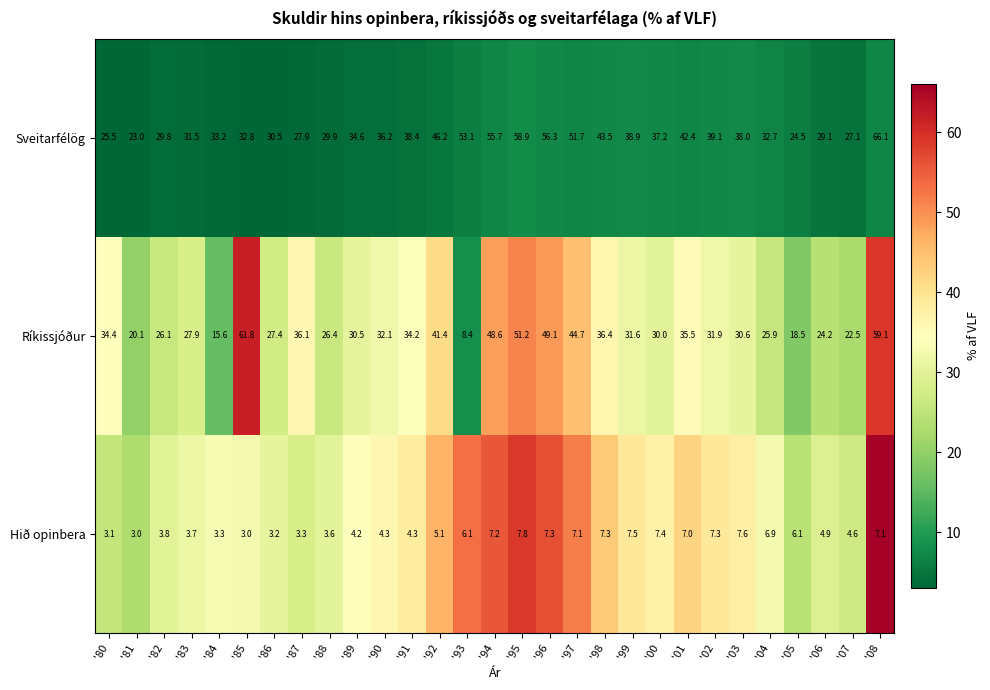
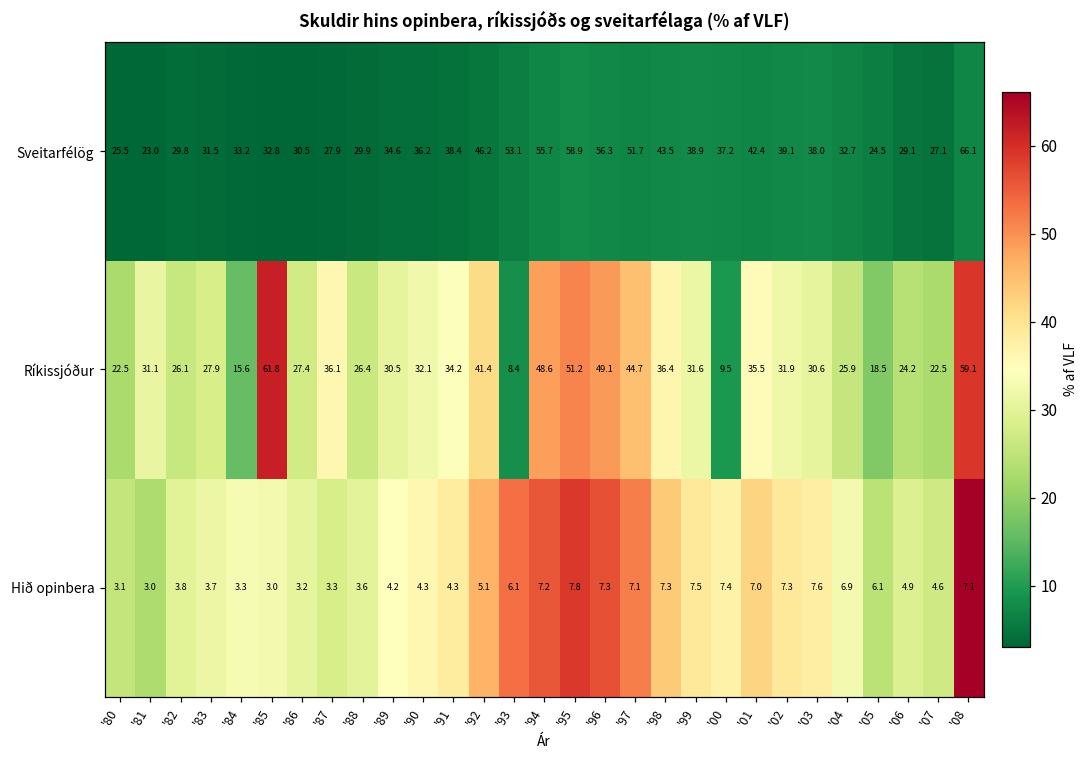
  {
    "Sveitarfélög": {
      "'80": 25.5,
      "'81": 23.0,
      "'82": 29.8,
      "'83": 31.5,
      "'84": 33.2,
      "'85": 32.8,
      "'86": 30.5,
      "'87": 27.9,
      "'88": 29.9,
      "'89": 34.6,
      "'90": 36.2,
      "'91": 38.4,
      "'92": 46.2,
      "'93": 53.1,
      "'94": 55.7,
      "'95": 58.9,
      "'96": 56.3,
      "'97": 51.7,
      "'98": 43.5,
      "'99": 38.9,
      "'00": 37.2,
      "'01": 42.4,
      "'02": 39.1,
      "'03": 38.0,
      "'04": 32.7,
      "'05": 24.5,
      "'06": 29.1,
      "'07": 27.1,
      "'08": 66.1
    },
    "Ríkissjóður": {
-     "'80": 34.4,
-     "'81": 20.1,
+     "'80": 22.5,
+     "'81": 31.1,
      "'82": 26.1,
      "'83": 27.9,
      "'84": 15.6,
      "'85": 61.8,
      "'86": 27.4,
      "'87": 36.1,
      "'88": 26.4,
      "'89": 30.5,
      "'90": 32.1,
      "'91": 34.2,
      "'92": 41.4,
      "'93": 8.4,
      "'94": 48.6,
      "'95": 51.2,
      "'96": 49.1,
      "'97": 44.7,
      "'98": 36.4,
      "'99": 31.6,
-     "'00": 30.0,
+     "'00": 9.5,
      "'01": 35.5,
      "'02": 31.9,
      "'03": 30.6,
      "'04": 25.9,
      "'05": 18.5,
      "'06": 24.2,
      "'07": 22.5,
      "'08": 59.1
    },
    "Hið opinbera": {
      "'80": 3.1,
      "'81": 3.0,
      "'82": 3.8,
      "'83": 3.7,
      "'84": 3.3,
      "'85": 3.0,
      "'86": 3.2,
      "'87": 3.3,
      "'88": 3.6,
      "'89": 4.2,
      "'90": 4.3,
      "'91": 4.3,
      "'92": 5.1,
      "'93": 6.1,
      "'94": 7.2,
      "'95": 7.8,
      "'96": 7.3,
      "'97": 7.1,
      "'98": 7.3,
      "'99": 7.5,
      "'00": 7.4,
      "'01": 7.0,
      "'02": 7.3,
      "'03": 7.6,
      "'04": 6.9,
      "'05": 6.1,
      "'06": 4.9,
      "'07": 4.6,
      "'08": 7.1
    }
  }
